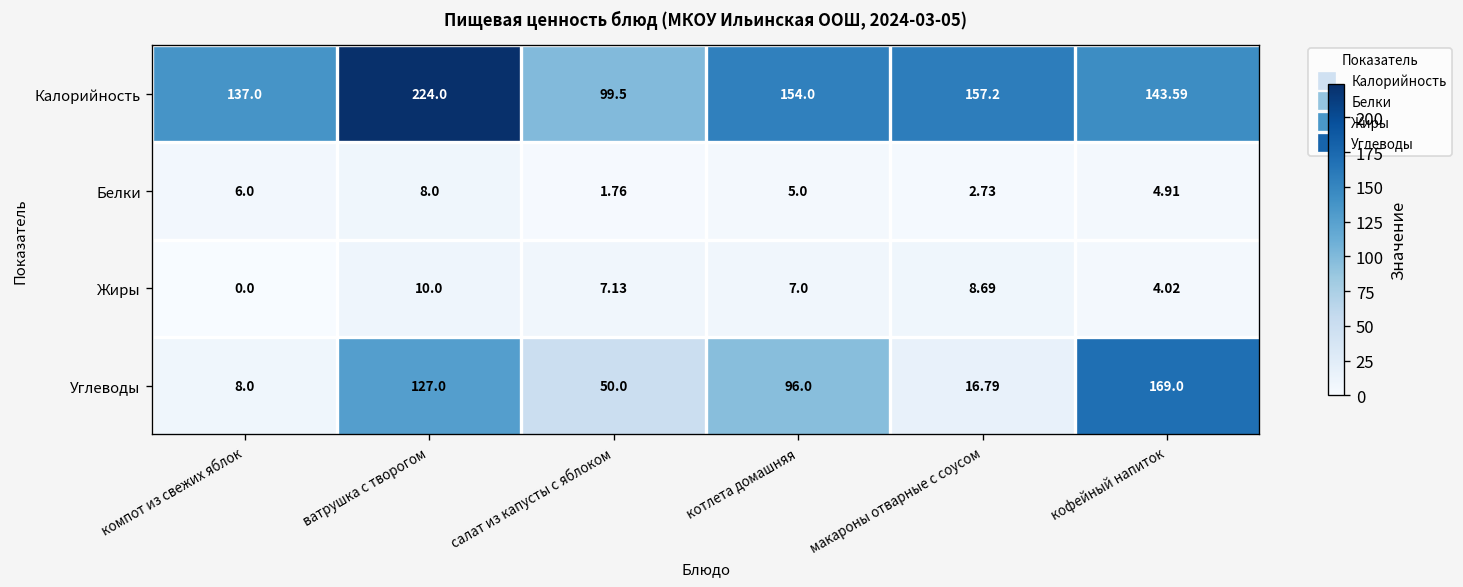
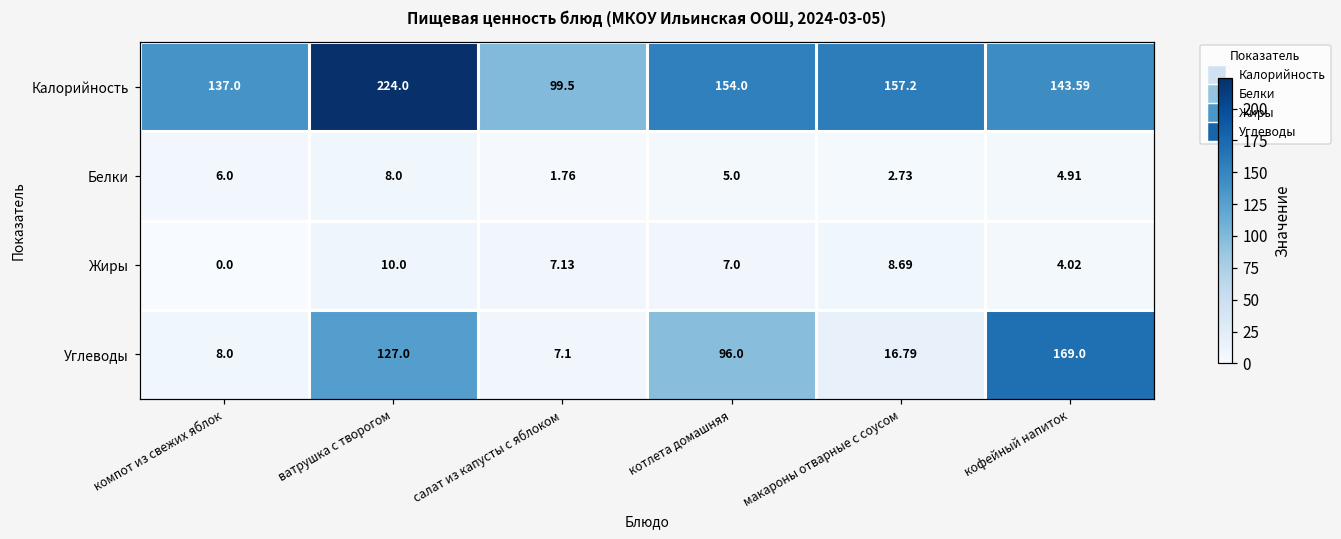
  {
    "Калорийность": {
      "компот из свежих яблок": 137.0,
      "ватрушка с творогом": 224.0,
      "салат из капусты с яблоком": 99.5,
      "котлета домашняя": 154.0,
      "макароны отварные с соусом": 157.2,
      "кофейный напиток": 143.59
    },
    "Белки": {
      "компот из свежих яблок": 6.0,
      "ватрушка с творогом": 8.0,
      "салат из капусты с яблоком": 1.76,
      "котлета домашняя": 5.0,
      "макароны отварные с соусом": 2.73,
      "кофейный напиток": 4.91
    },
    "Жиры": {
      "компот из свежих яблок": 0.0,
      "ватрушка с творогом": 10.0,
      "салат из капусты с яблоком": 7.13,
      "котлета домашняя": 7.0,
      "макароны отварные с соусом": 8.69,
      "кофейный напиток": 4.02
    },
    "Углеводы": {
      "компот из свежих яблок": 8.0,
      "ватрушка с творогом": 127.0,
-     "салат из капусты с яблоком": 50.0,
+     "салат из капусты с яблоком": 7.1,
      "котлета домашняя": 96.0,
      "макароны отварные с соусом": 16.79,
      "кофейный напиток": 169.0
    }
  }
